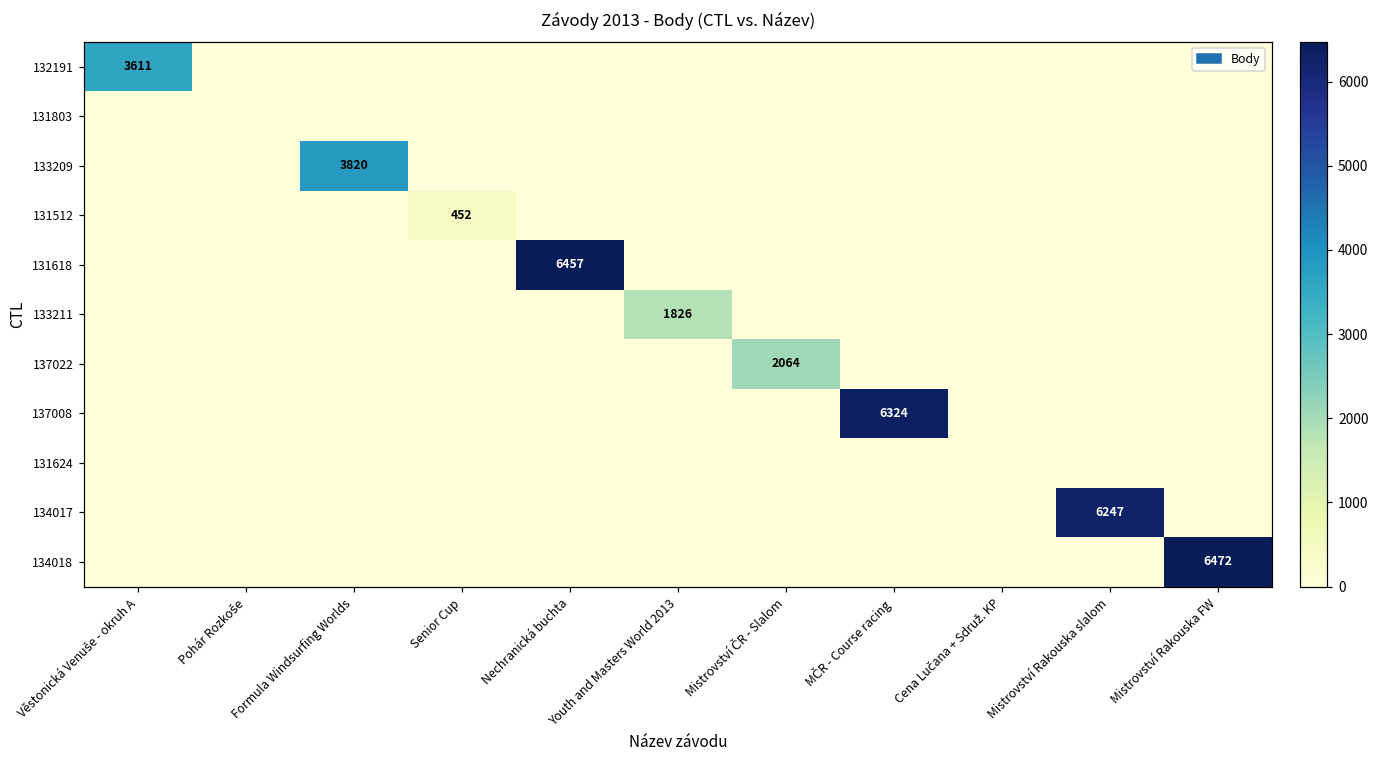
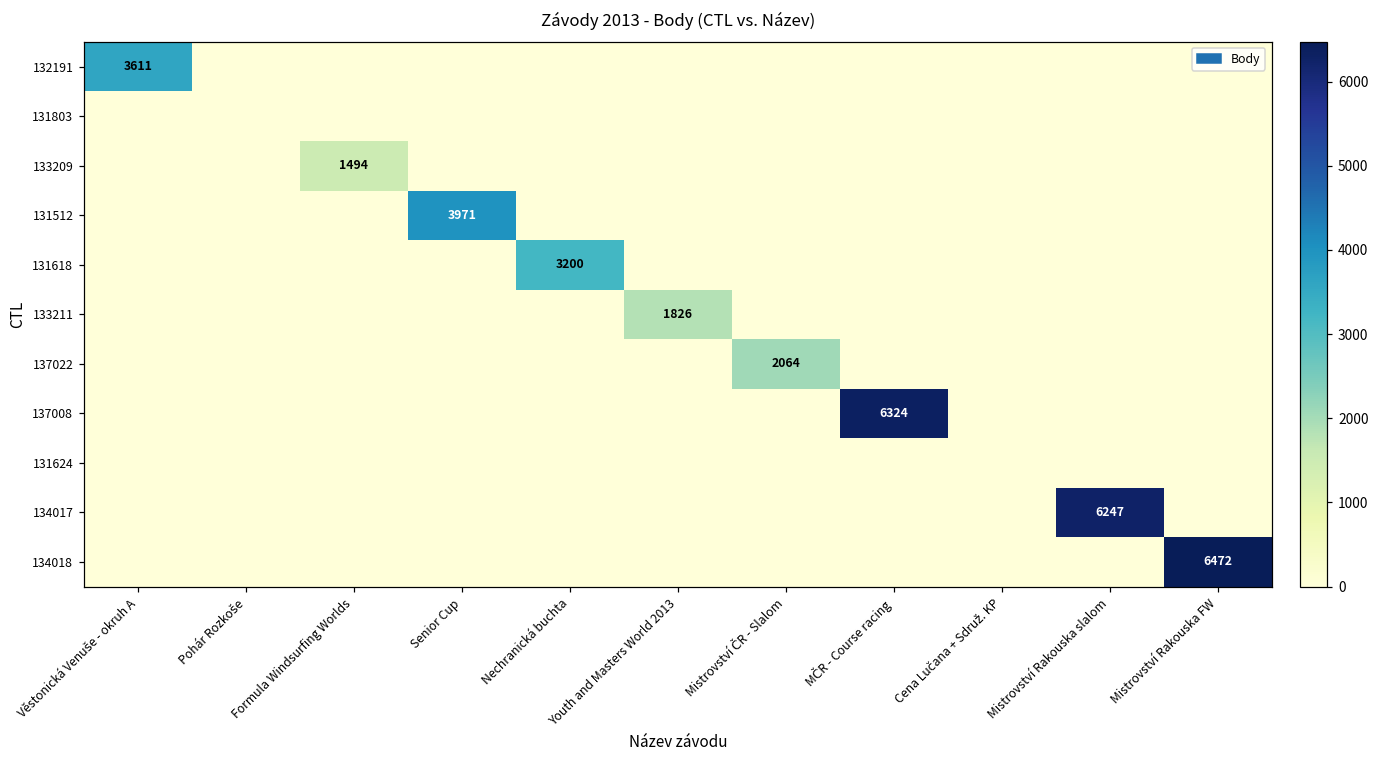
  {
    "132191": {
      "Věstonická Venuše - okruh A": 3611
    },
    "133209": {
-     "Formula Windsurfing Worlds": 3820
+     "Formula Windsurfing Worlds": 1494
    },
    "131512": {
-     "Senior Cup": 452
+     "Senior Cup": 3971
    },
    "131618": {
-     "Nechranická buchta": 6457
+     "Nechranická buchta": 3200
    },
    "133211": {
      "Youth and Masters World 2013": 1826
    },
    "137022": {
      "Mistrovství ČR - Slalom": 2064
    },
    "137008": {
      "MČR - Course racing": 6324
    },
    "134017": {
      "Mistrovství Rakouska slalom": 6247
    },
    "134018": {
      "Mistrovství Rakouska FW": 6472
    }
  }
